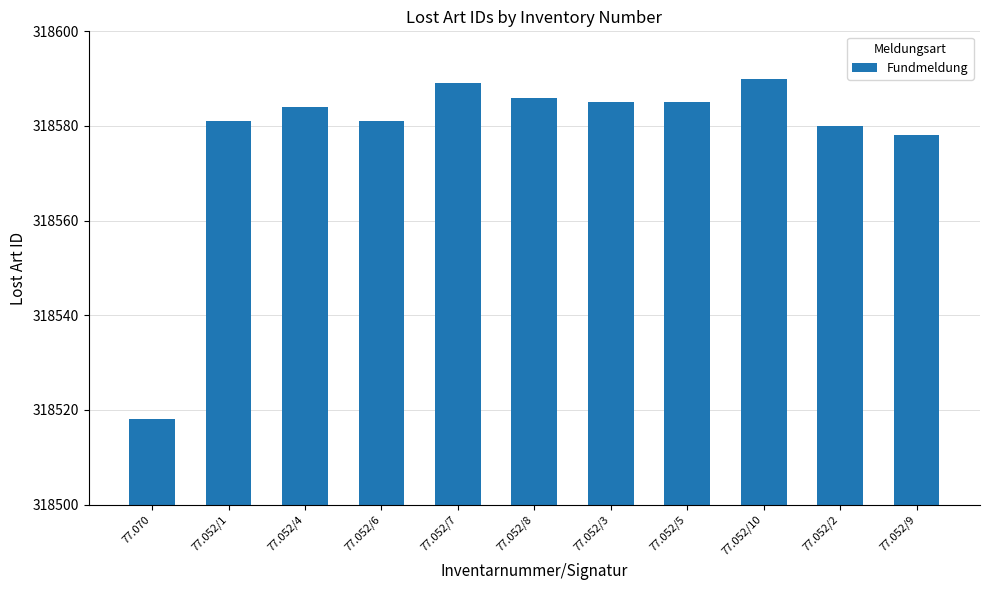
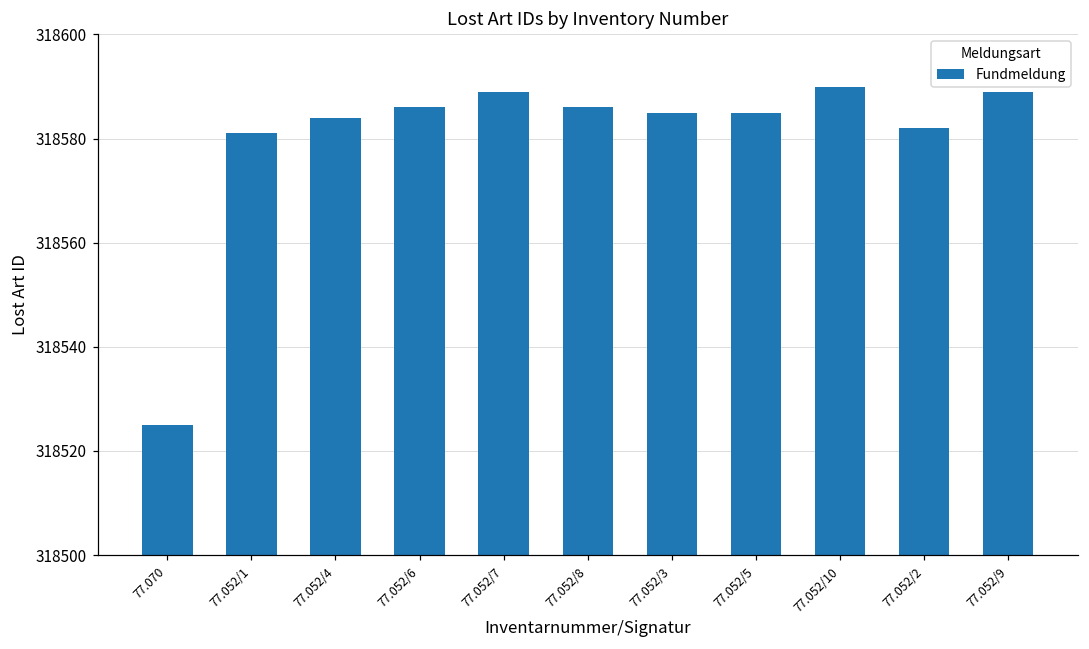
  {
-   "77.070": 318518,
+   "77.070": 318525,
    "77.052/1": 318581,
    "77.052/4": 318584,
-   "77.052/6": 318581,
+   "77.052/6": 318586,
    "77.052/7": 318589,
    "77.052/8": 318586,
    "77.052/3": 318585,
    "77.052/5": 318585,
    "77.052/10": 318590,
-   "77.052/2": 318580,
-   "77.052/9": 318578
+   "77.052/2": 318582,
+   "77.052/9": 318589
  }
